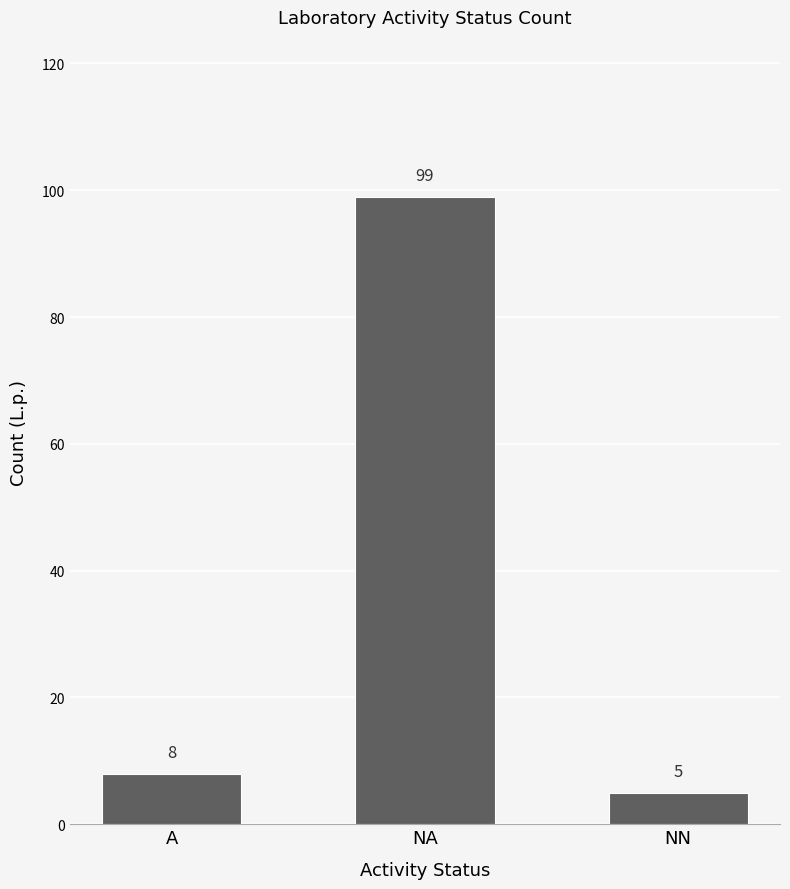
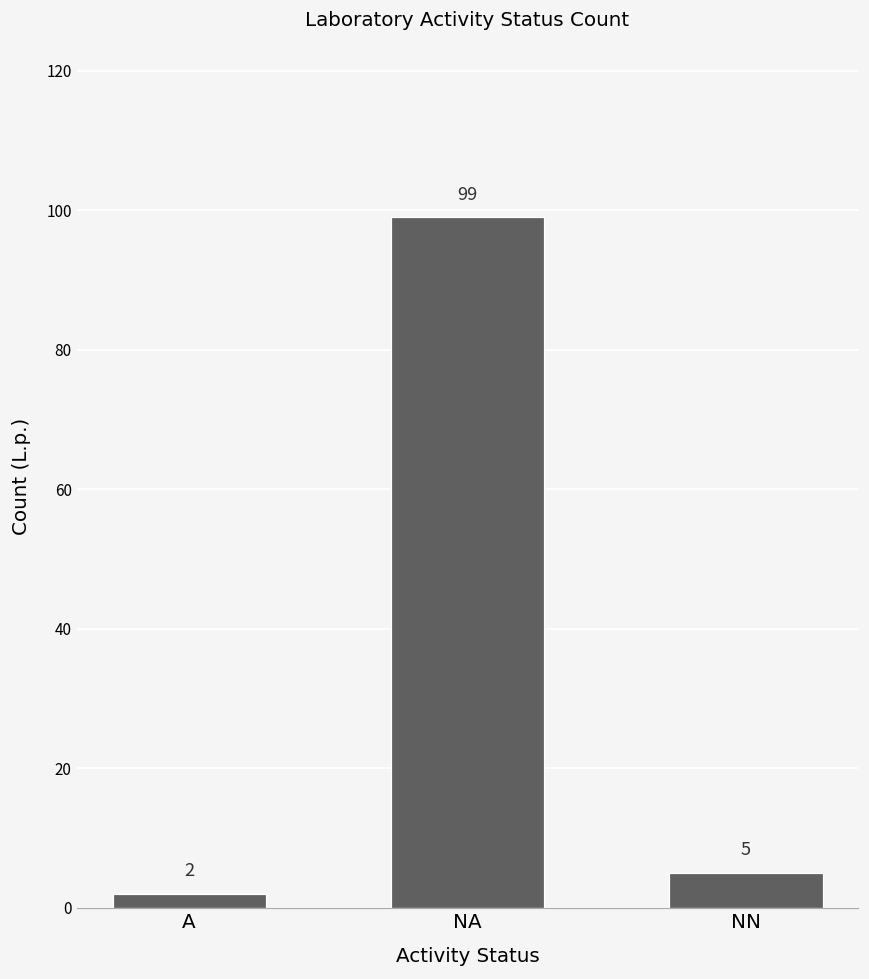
  {
-   "A": 8,
+   "A": 2,
    "NA": 99,
    "NN": 5
  }
